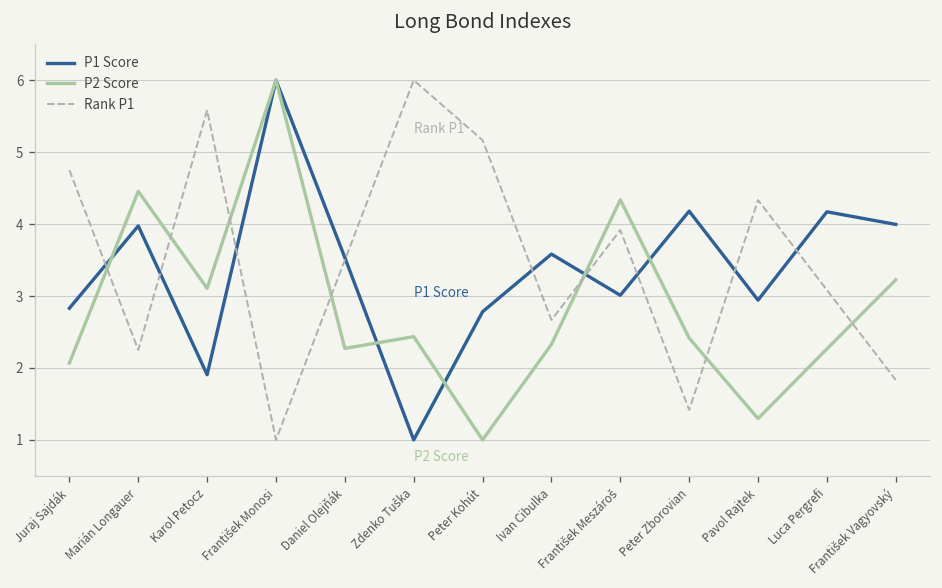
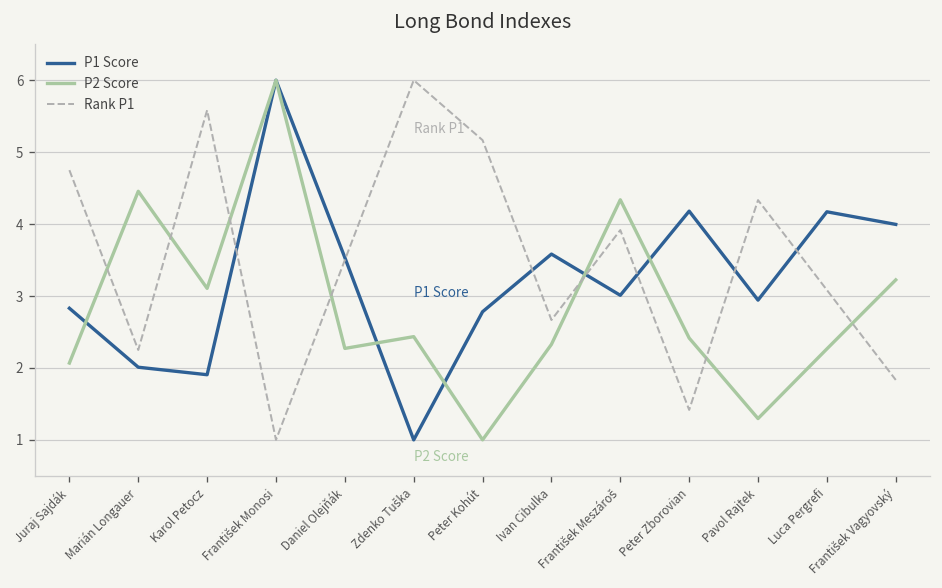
  {
    "P1 Score": {
      "Juraj Sajdák": 2.8,
-     "Marián Longauer": 4.0,
+     "Marián Longauer": 2.0,
      "Karol Petocz": 1.9,
      "Zdenko Tuška": 1.0,
      "Peter Kohút": 2.8,
      "Ivan Cibulka": 3.6,
      "František Meszároš": 3.0,
      "Peter Zborovian": 4.2,
      "Pavol Rajtek": 2.9,
      "Luca Pergrefi": 4.2,
      "František Vagyovský": 4.0
    }
  }
